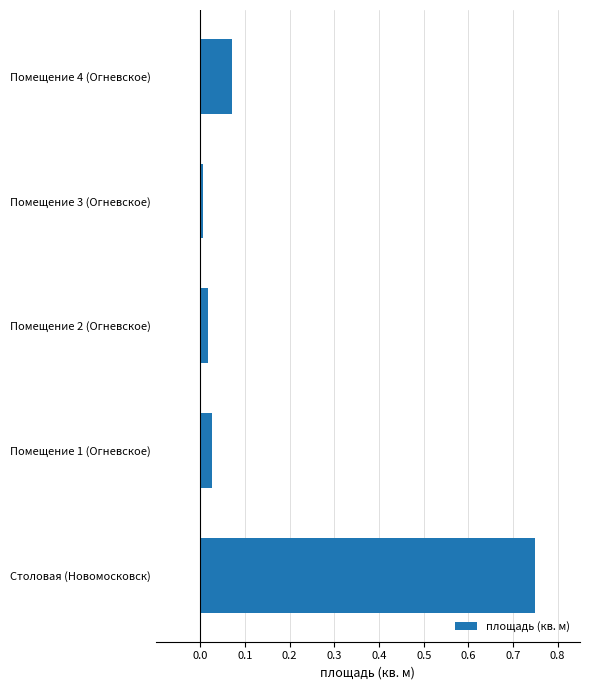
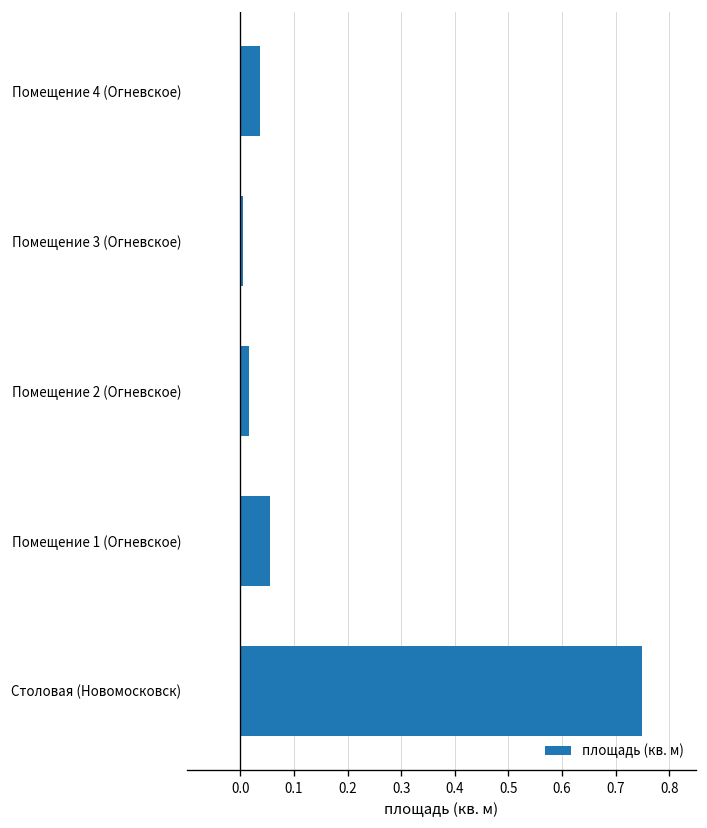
  {
-   "Помещение 4 (Огневское)": 0.07,
+   "Помещение 4 (Огневское)": 0.04,
    "Помещение 2 (Огневское)": 0.02,
-   "Помещение 1 (Огневское)": 0.03,
+   "Помещение 1 (Огневское)": 0.06,
    "Столовая (Новомосковск)": 0.75
  }
